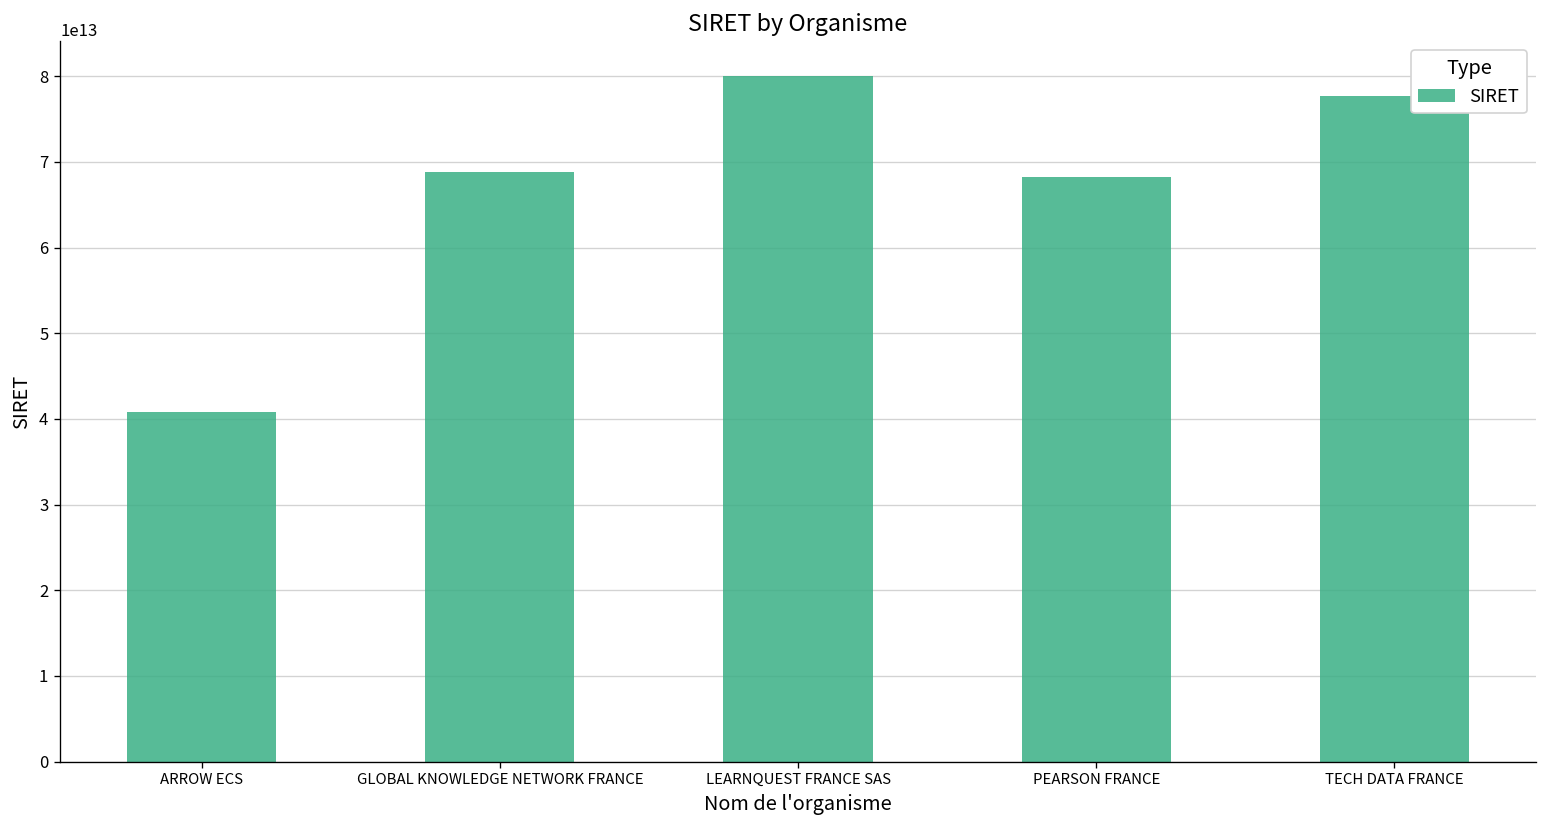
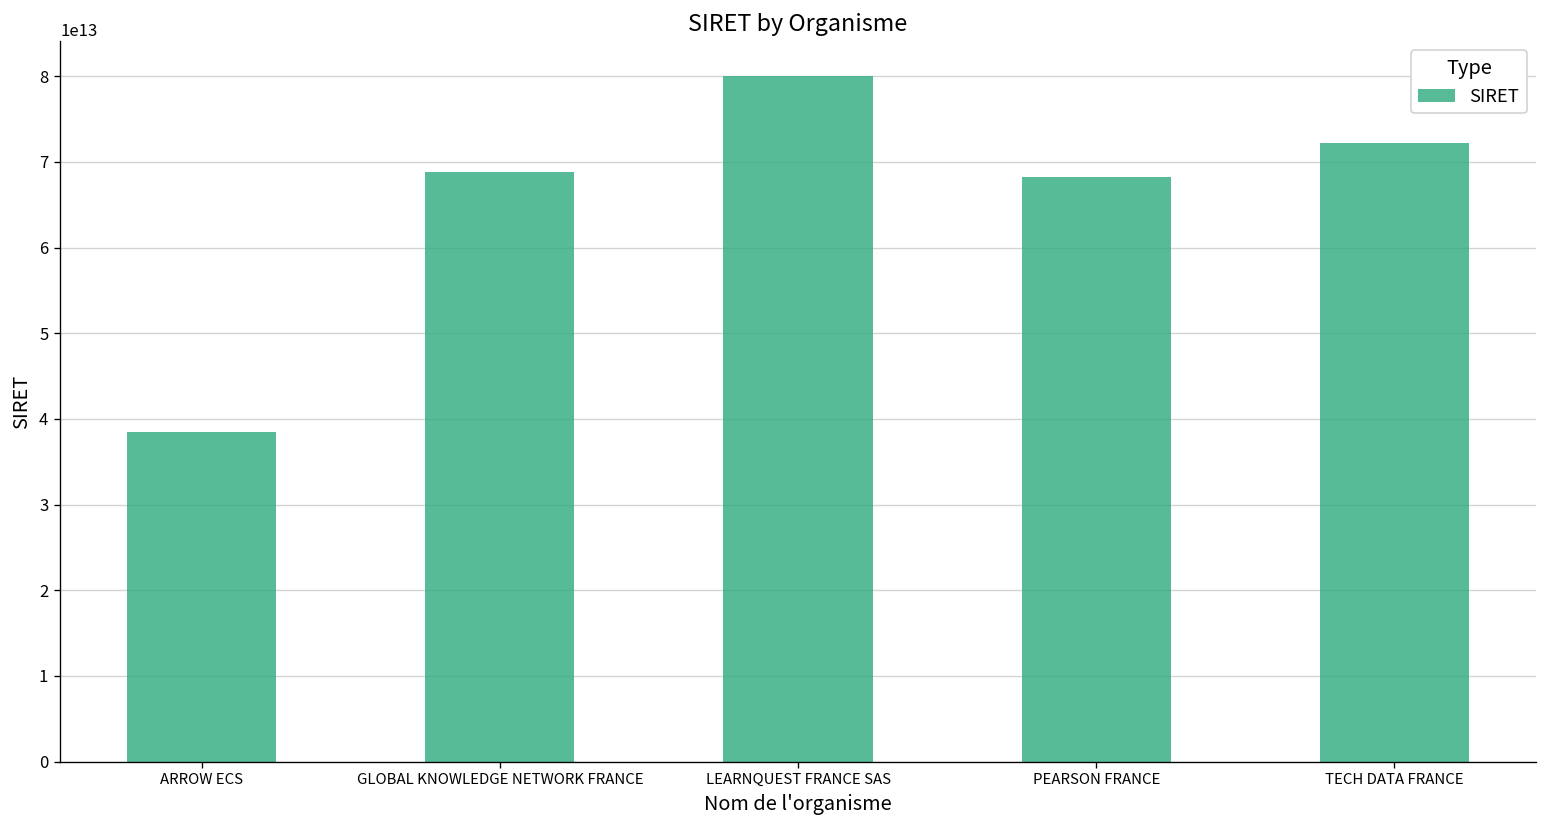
  {
-   "ARROW ECS": 41000000000000,
+   "ARROW ECS": 38000000000000,
    "GLOBAL KNOWLEDGE NETWORK FRANCE": 69000000000000,
    "LEARNQUEST FRANCE SAS": 80000000000000,
    "PEARSON FRANCE": 68000000000000,
-   "TECH DATA FRANCE": 78000000000000
+   "TECH DATA FRANCE": 72000000000000
  }
